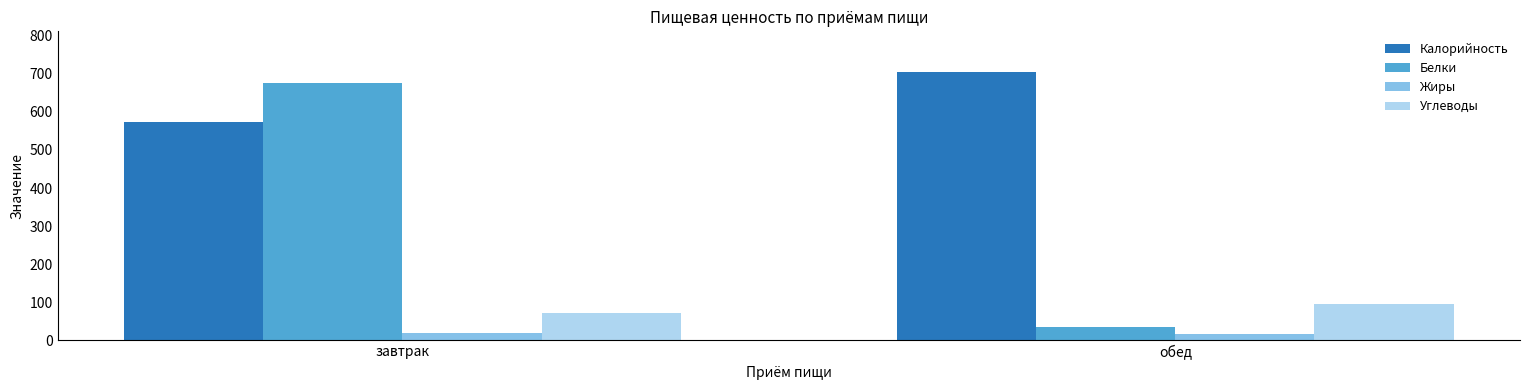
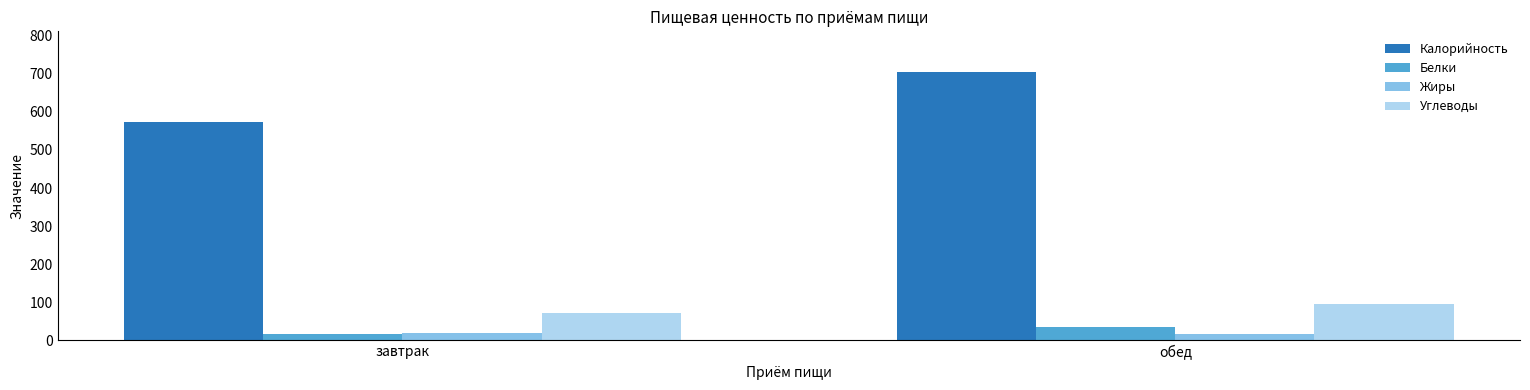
  {
    "Калорийность": {
      "завтрак": 570,
      "обед": 710
    },
    "Белки": {
-     "завтрак": 680,
+     "завтрак": 20,
      "обед": 40
    }
  }
